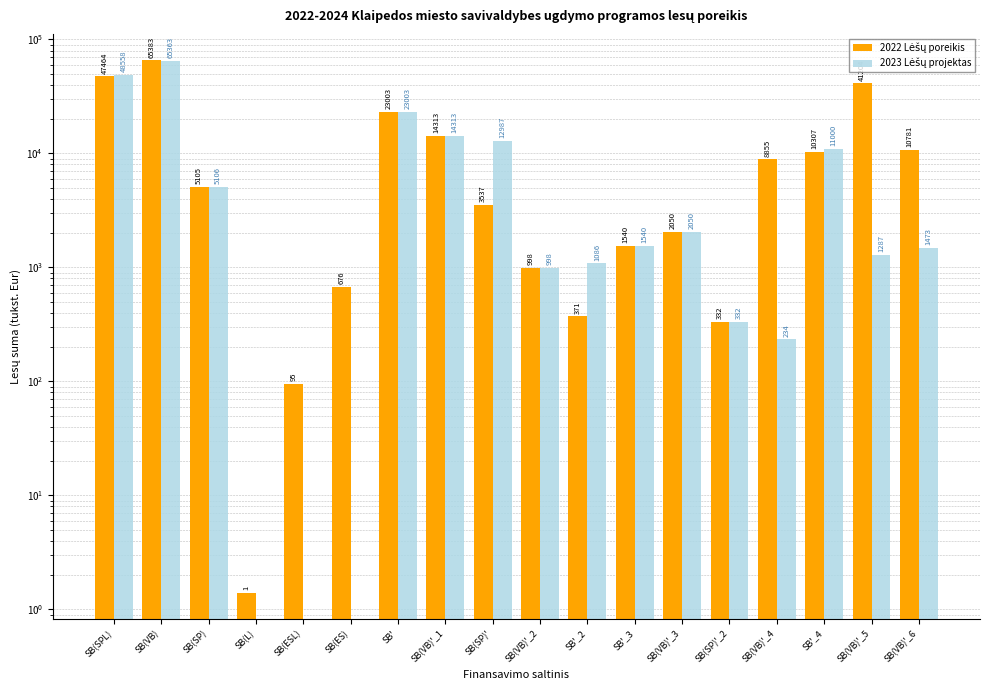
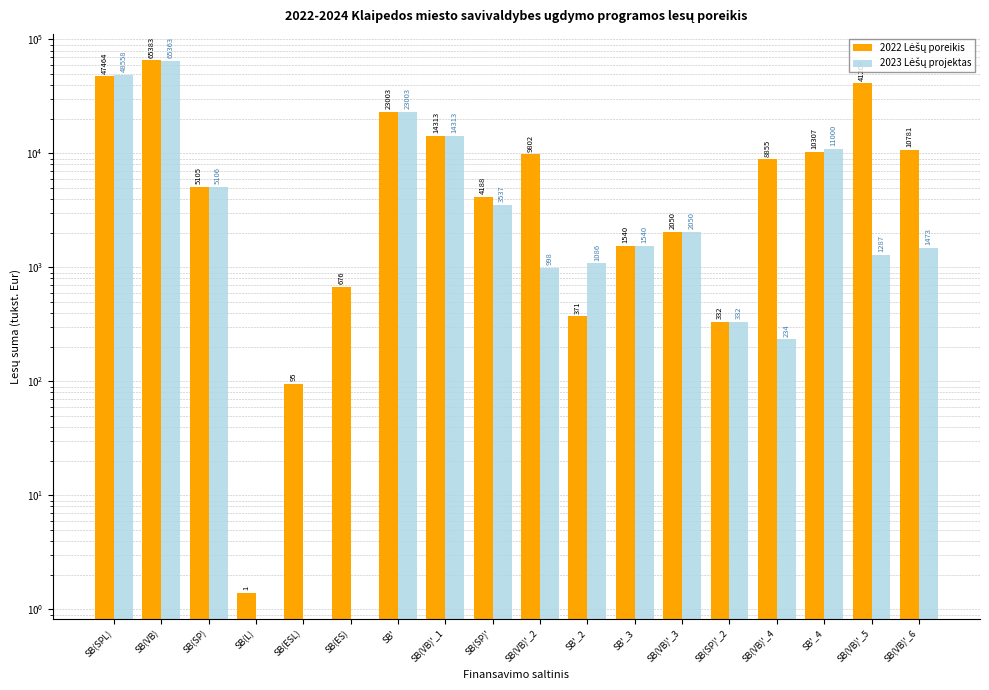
  {
    "2022 Lėšų poreikis": {
      "SB(SPL)": 47464,
      "SB(VB)": 65383,
      "SB(SP)": 5105,
      "SB(L)": 1,
      "SB(ESL)": 95,
      "SB(ES)": 676,
      "SB'": 23003,
      "SB(VB)'_1": 14313,
-     "SB(SP)'": 3537,
-     "SB(VB)'_2": 998,
+     "SB(SP)'": 4188,
+     "SB(VB)'_2": 9802,
      "SB'_2": 371,
      "SB'_3": 1540,
      "SB(VB)'_3": 2050,
      "SB(SP)'_2": 332,
      "SB(VB)'_4": 8855,
      "SB'_4": 10307,
      "SB(VB)'_6": 10781
    },
    "2023 Lėšų projektas": {
      "SB(SPL)": 48558,
      "SB(VB)": 65363,
      "SB(SP)": 5106,
      "SB'": 23003,
      "SB(VB)'_1": 14313,
-     "SB(SP)'": 12987,
+     "SB(SP)'": 3537,
      "SB(VB)'_2": 998,
      "SB'_2": 1086,
      "SB'_3": 1540,
      "SB(VB)'_3": 2050,
      "SB(SP)'_2": 332,
      "SB(VB)'_4": 234,
      "SB'_4": 11000,
      "SB(VB)'_5": 1287,
      "SB(VB)'_6": 1473
    }
  }
